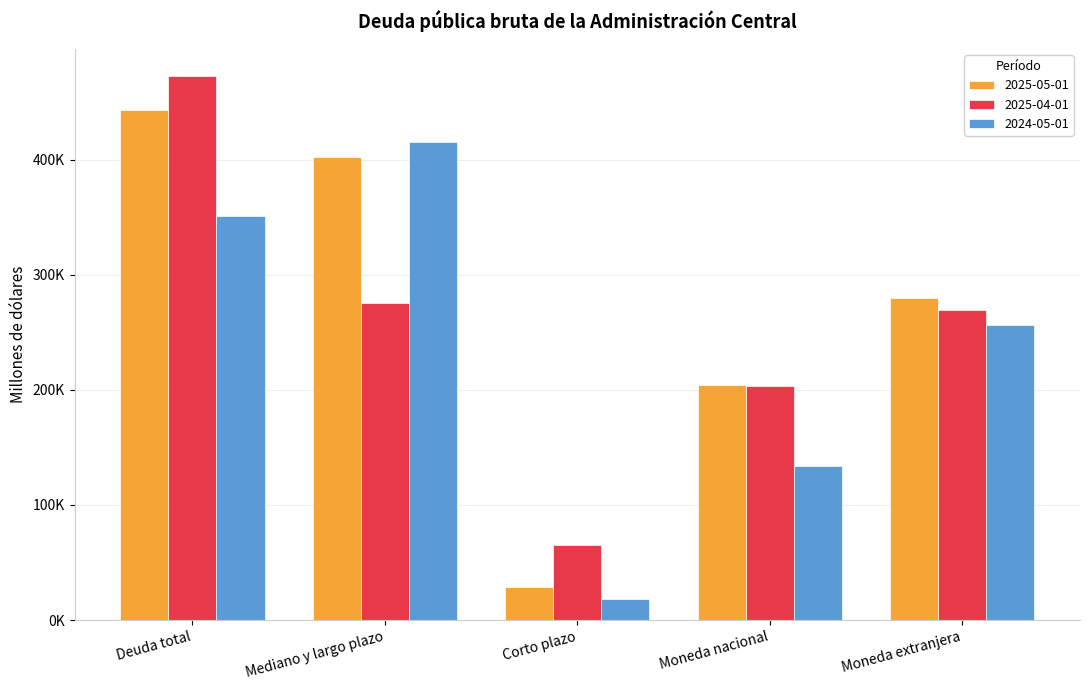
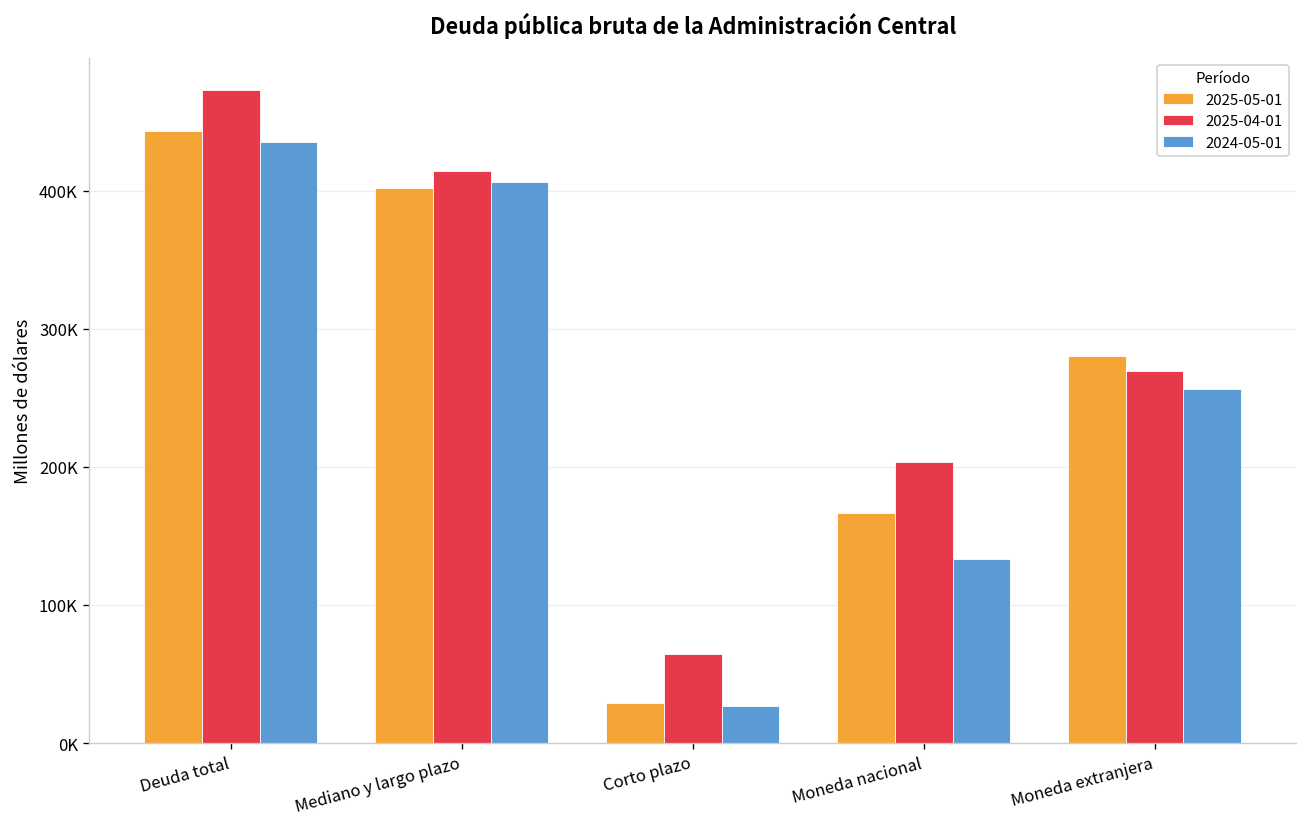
  {
    "2025-05-01": {
      "Deuda total": 444000,
      "Mediano y largo plazo": 402000,
      "Corto plazo": 29000,
-     "Moneda nacional": 205000,
+     "Moneda nacional": 167000,
      "Moneda extranjera": 280000
    },
    "2025-04-01": {
      "Deuda total": 473000,
-     "Mediano y largo plazo": 276000,
+     "Mediano y largo plazo": 415000,
      "Corto plazo": 65000,
      "Moneda nacional": 203000,
      "Moneda extranjera": 270000
    },
    "2024-05-01": {
-     "Deuda total": 351000,
-     "Mediano y largo plazo": 416000,
-     "Corto plazo": 18000,
+     "Deuda total": 436000,
+     "Mediano y largo plazo": 407000,
+     "Corto plazo": 27000,
      "Moneda nacional": 134000,
      "Moneda extranjera": 256000
    }
  }
